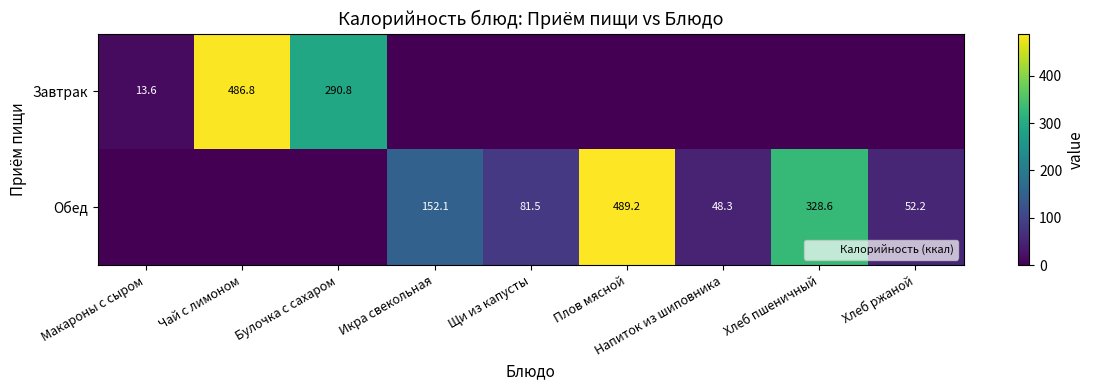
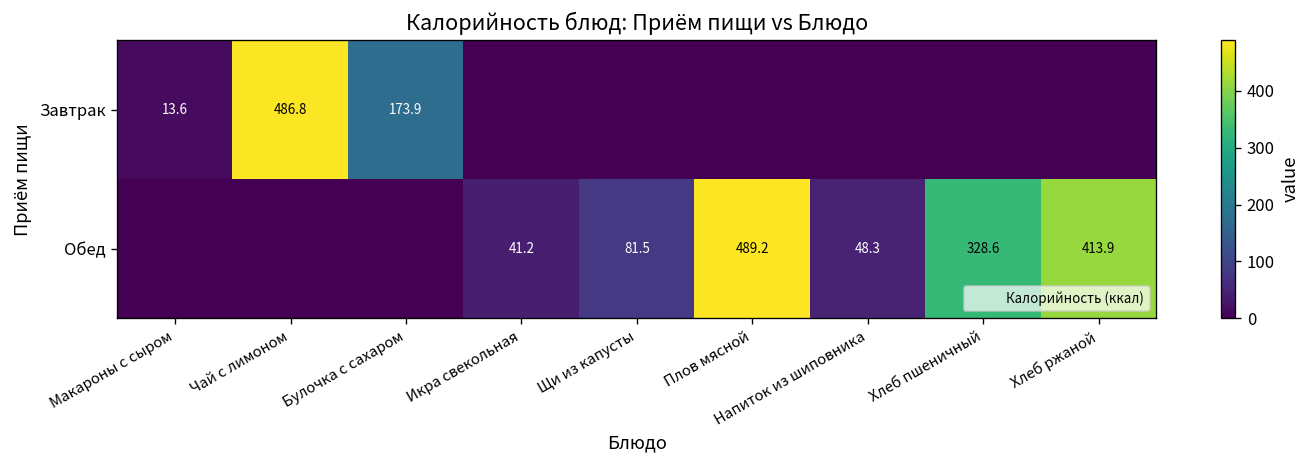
  {
    "Завтрак": {
      "Макароны с сыром": 13.6,
      "Чай с лимоном": 486.8,
-     "Булочка с сахаром": 290.8
+     "Булочка с сахаром": 173.9
    },
    "Обед": {
-     "Икра свекольная": 152.1,
+     "Икра свекольная": 41.2,
      "Щи из капусты": 81.5,
      "Плов мясной": 489.2,
      "Напиток из шиповника": 48.3,
      "Хлеб пшеничный": 328.6,
-     "Хлеб ржаной": 52.2
+     "Хлеб ржаной": 413.9
    }
  }
